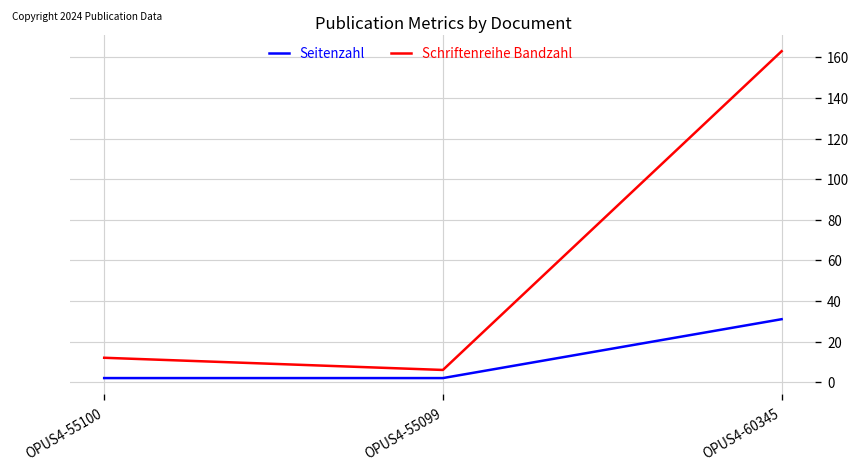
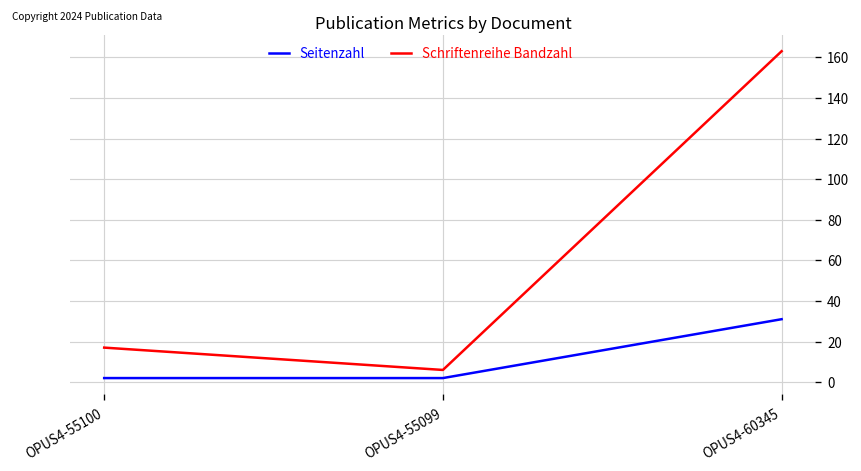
  {
    "Seitenzahl": {
      "OPUS4-55100": 2,
      "OPUS4-55099": 2,
      "OPUS4-60345": 31
    },
    "Schriftenreihe Bandzahl": {
-     "OPUS4-55100": 12,
+     "OPUS4-55100": 17,
      "OPUS4-55099": 6,
      "OPUS4-60345": 163
    }
  }
